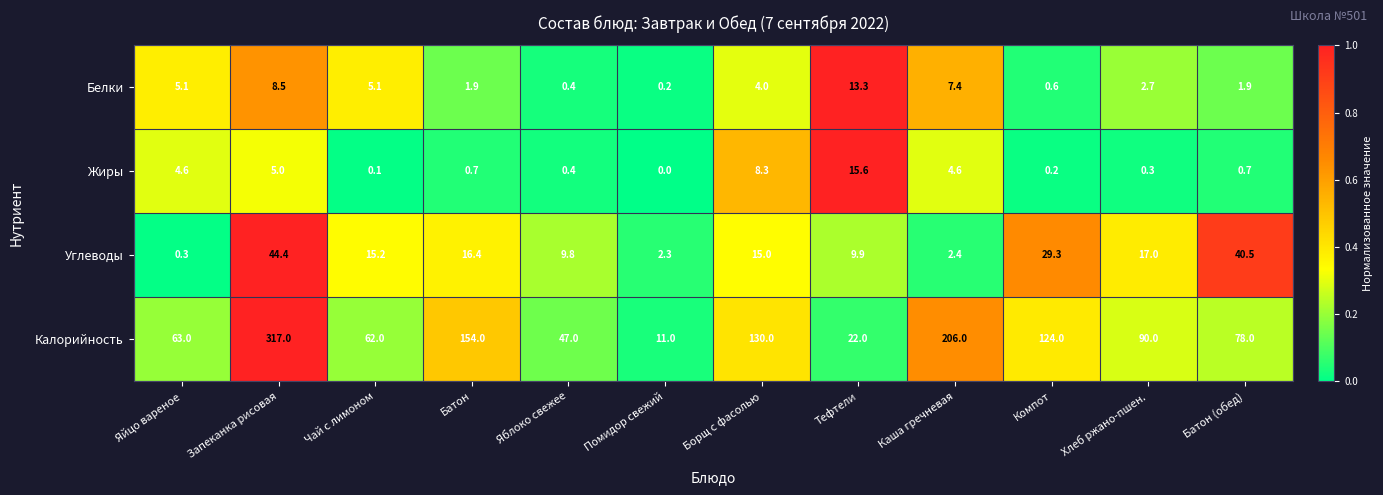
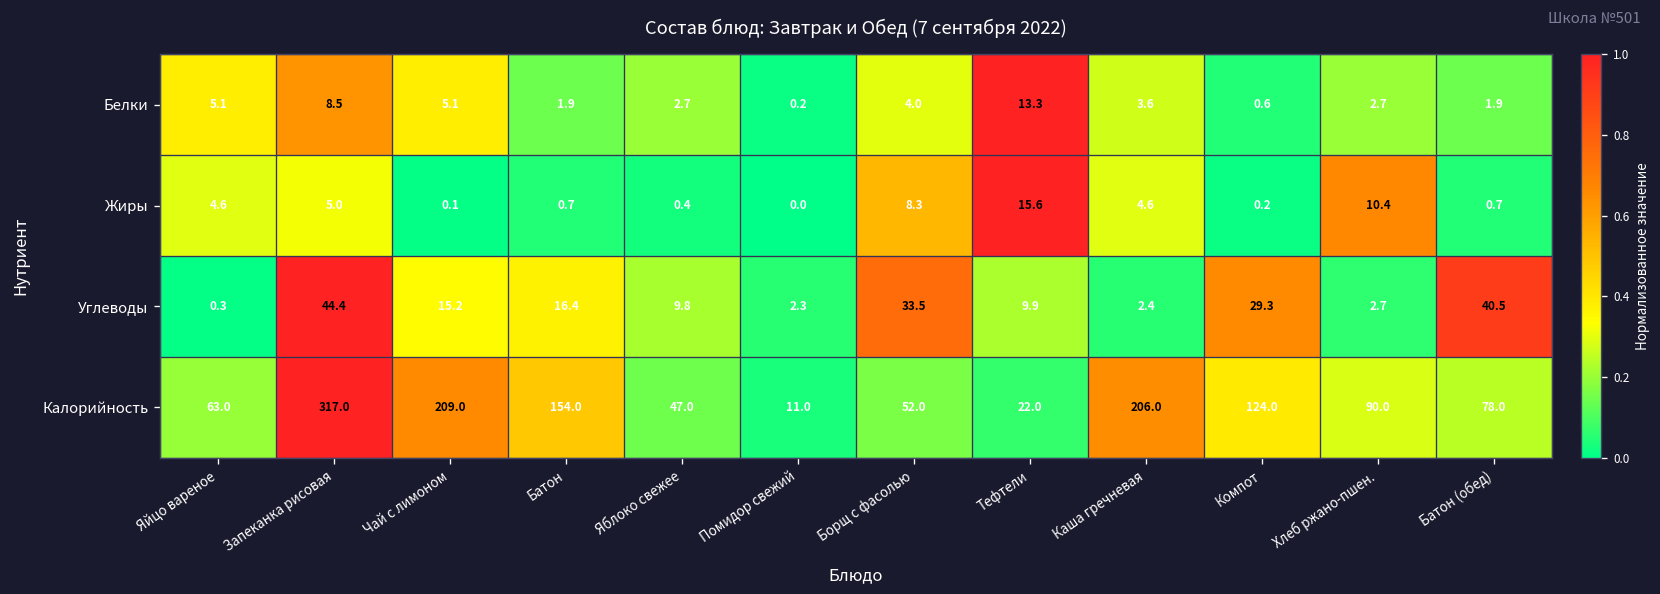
  {
    "Белки": {
      "Яйцо вареное": 5.1,
      "Запеканка рисовая": 8.5,
      "Чай с лимоном": 5.1,
      "Батон": 1.9,
-     "Яблоко свежее": 0.4,
+     "Яблоко свежее": 2.7,
      "Помидор свежий": 0.2,
      "Борщ с фасолью": 4.0,
      "Тефтели": 13.3,
-     "Каша гречневая": 7.4,
+     "Каша гречневая": 3.6,
      "Компот": 0.6,
      "Хлеб ржано-пшен.": 2.7,
      "Батон (обед)": 1.9
    },
    "Жиры": {
      "Яйцо вареное": 4.6,
      "Запеканка рисовая": 5.0,
      "Чай с лимоном": 0.1,
      "Батон": 0.7,
      "Яблоко свежее": 0.4,
      "Помидор свежий": 0.0,
      "Борщ с фасолью": 8.3,
      "Тефтели": 15.6,
      "Каша гречневая": 4.6,
      "Компот": 0.2,
-     "Хлеб ржано-пшен.": 0.3,
+     "Хлеб ржано-пшен.": 10.4,
      "Батон (обед)": 0.7
    },
    "Углеводы": {
      "Яйцо вареное": 0.3,
      "Запеканка рисовая": 44.4,
      "Чай с лимоном": 15.2,
      "Батон": 16.4,
      "Яблоко свежее": 9.8,
      "Помидор свежий": 2.3,
-     "Борщ с фасолью": 15.0,
+     "Борщ с фасолью": 33.5,
      "Тефтели": 9.9,
      "Каша гречневая": 2.4,
      "Компот": 29.3,
-     "Хлеб ржано-пшен.": 17.0,
+     "Хлеб ржано-пшен.": 2.7,
      "Батон (обед)": 40.5
    },
    "Калорийность": {
      "Яйцо вареное": 63.0,
      "Запеканка рисовая": 317.0,
-     "Чай с лимоном": 62.0,
+     "Чай с лимоном": 209.0,
      "Батон": 154.0,
      "Яблоко свежее": 47.0,
      "Помидор свежий": 11.0,
-     "Борщ с фасолью": 130.0,
+     "Борщ с фасолью": 52.0,
      "Тефтели": 22.0,
      "Каша гречневая": 206.0,
      "Компот": 124.0,
      "Хлеб ржано-пшен.": 90.0,
      "Батон (обед)": 78.0
    }
  }
